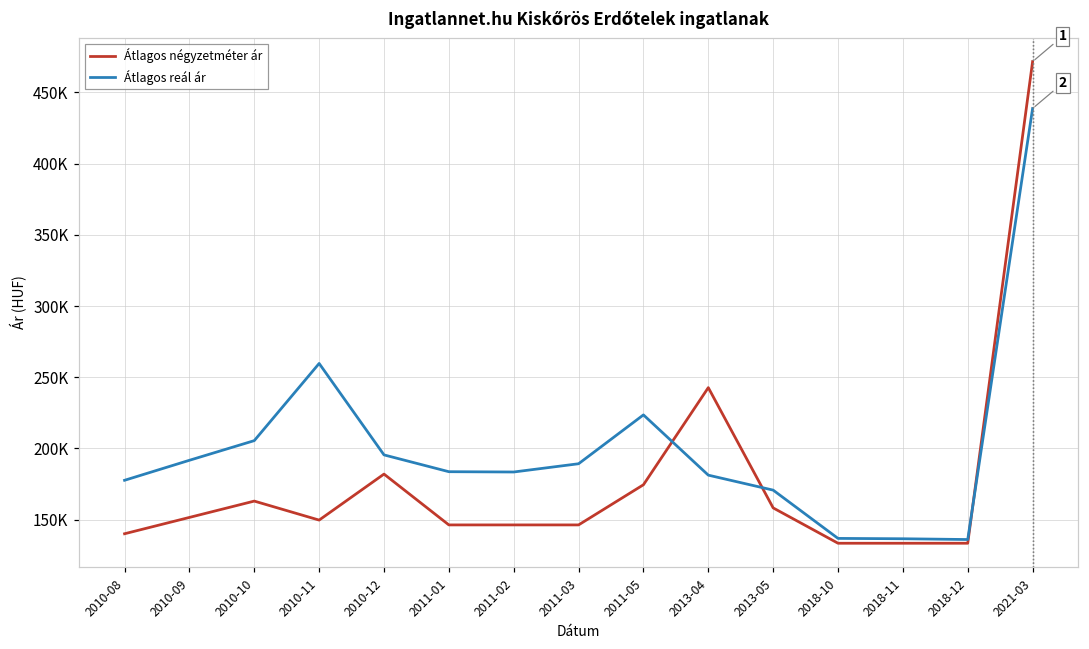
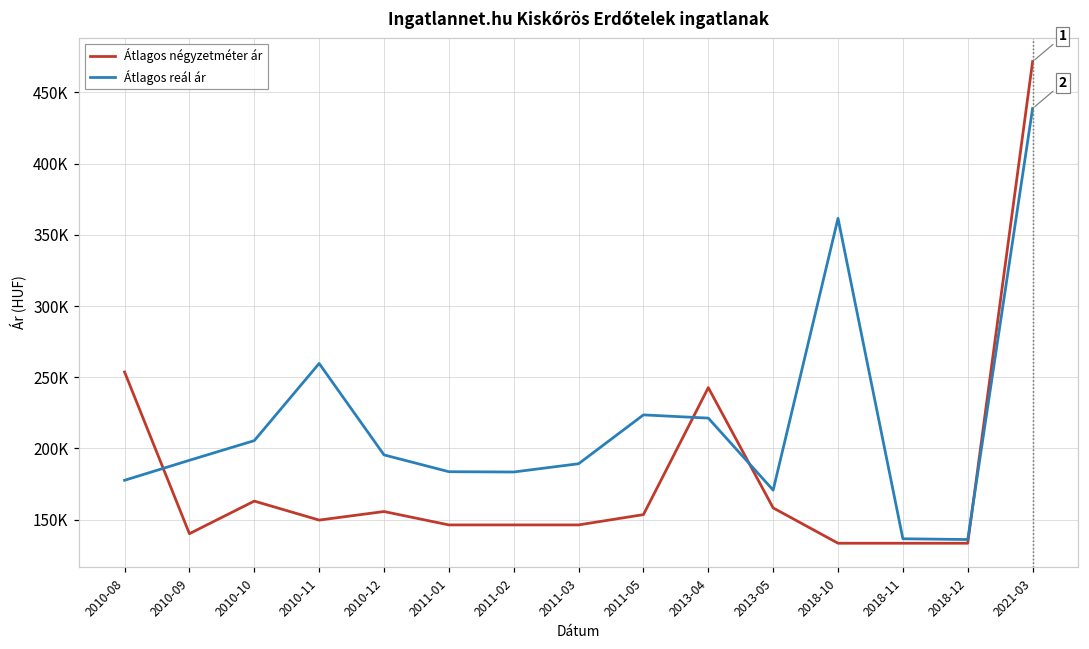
  {
    "Átlagos négyzetméter ár": {
-     "2010-08": 140000,
-     "2010-09": 151000,
+     "2010-08": 254000,
+     "2010-09": 140000,
      "2010-10": 163000,
      "2010-11": 150000,
-     "2010-12": 182000,
+     "2010-12": 156000,
      "2011-01": 146000,
      "2011-02": 146000,
      "2011-03": 146000,
-     "2011-05": 174000,
+     "2011-05": 153000,
      "2013-04": 243000,
      "2013-05": 158000,
      "2018-10": 133000,
      "2018-11": 133000,
      "2018-12": 133000
    },
    "Átlagos reál ár": {
      "2010-08": 178000,
      "2010-09": 192000,
      "2010-10": 205000,
      "2010-11": 260000,
      "2010-12": 195000,
      "2011-01": 184000,
      "2011-02": 183000,
      "2011-03": 189000,
      "2011-05": 224000,
-     "2013-04": 181000,
+     "2013-04": 221000,
      "2013-05": 171000,
-     "2018-10": 137000,
+     "2018-10": 362000,
      "2018-11": 136000,
      "2018-12": 136000
    }
  }
